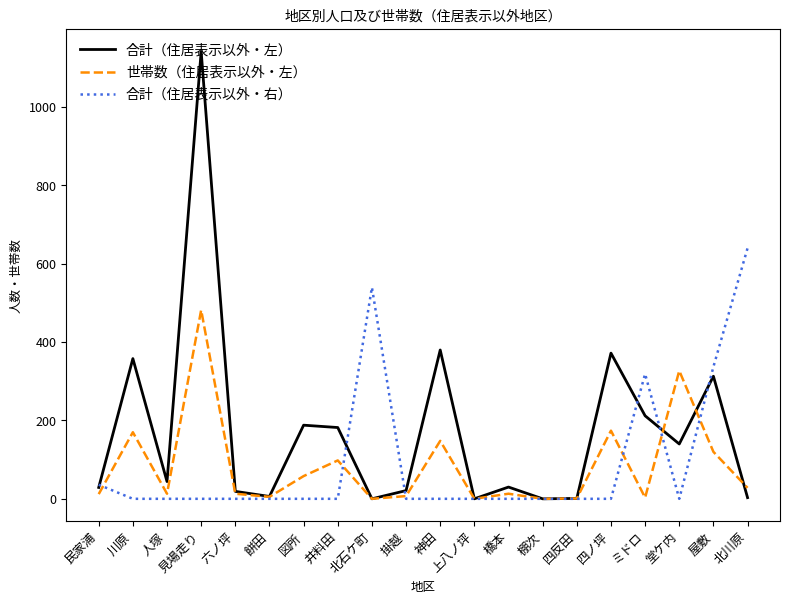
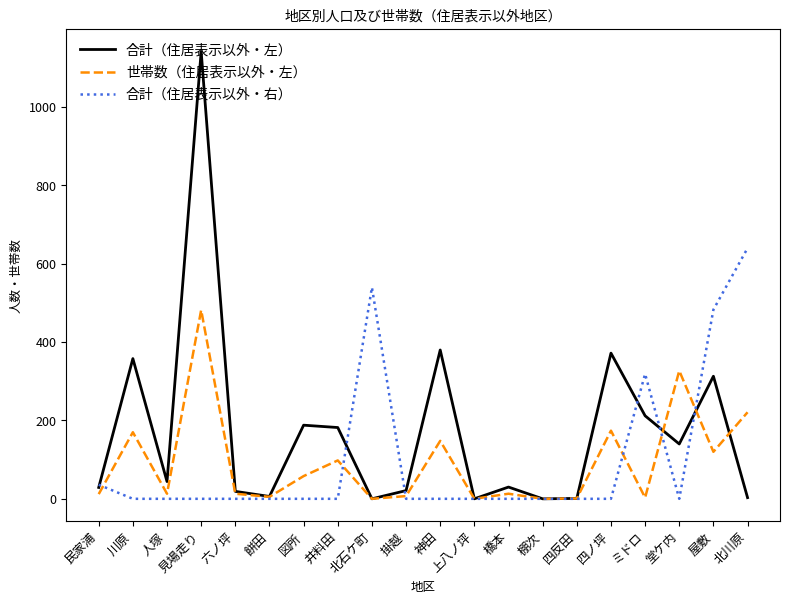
  {
    "合計（住居表示以外・左）": {
      "民家浦": 30,
      "川原": 360,
      "人塚": 40,
      "見場走り": 1140,
      "図所": 190,
      "井料田": 180,
      "掛越": 20,
      "神田": 380,
      "橋本": 30,
      "四ノ坪": 370,
      "ミドロ": 210,
      "堂ケ内": 140,
      "屋敷": 310,
      "北川原": 0
    },
    "世帯数（住居表示以外・左）": {
      "民家浦": 10,
      "川原": 170,
      "人塚": 10,
      "見場走り": 480,
      "図所": 60,
      "井料田": 100,
      "掛越": 10,
      "神田": 150,
      "橋本": 10,
      "四ノ坪": 170,
      "ミドロ": 0,
      "堂ケ内": 330,
      "屋敷": 120,
-     "北川原": 30
+     "北川原": 220
    },
    "合計（住居表示以外・右）": {
      "民家浦": 40,
      "川原": 0,
      "人塚": 0,
      "見場走り": 0,
      "六ノ坪": 0,
      "図所": 0,
      "井料田": 0,
      "北石ケ町": 540,
      "掛越": 0,
      "神田": 0,
      "橋本": 0,
      "四ノ坪": 0,
      "ミドロ": 320,
      "堂ケ内": 0,
-     "屋敷": 340,
+     "屋敷": 480,
      "北川原": 640
    }
  }
